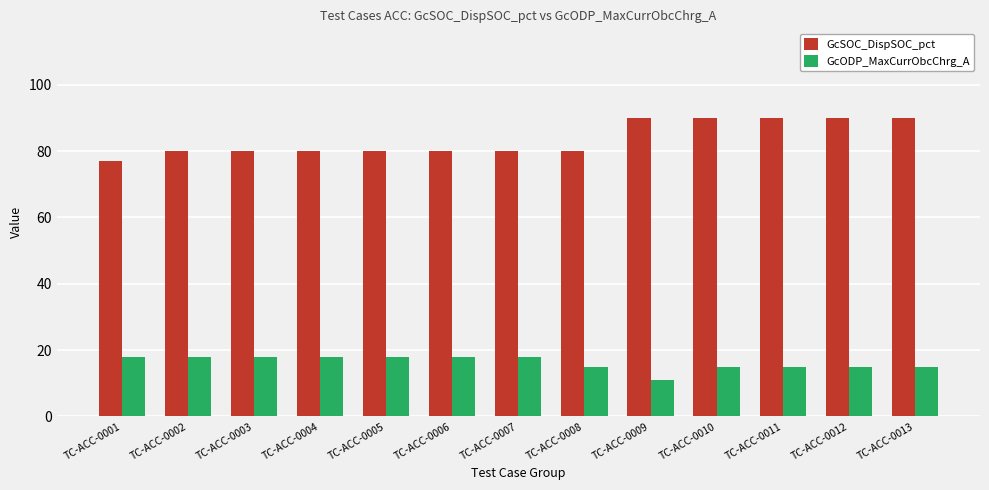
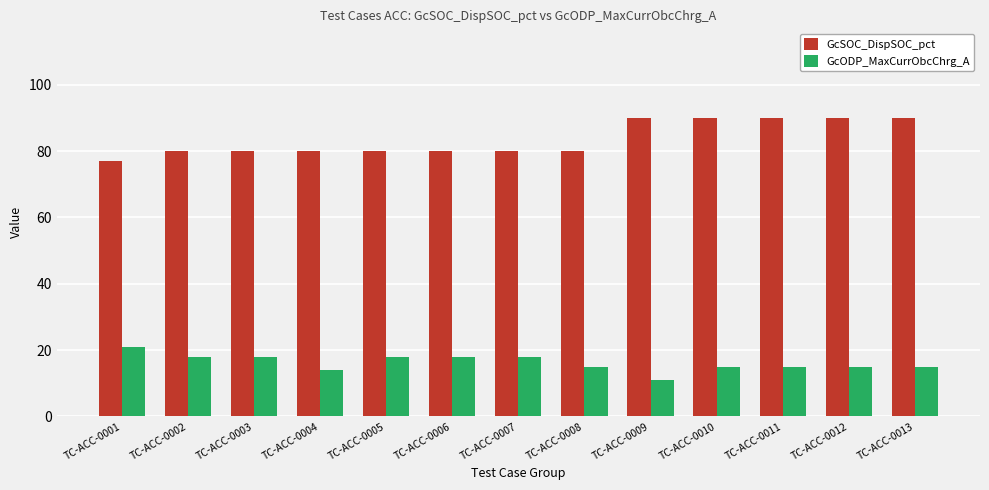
  {
    "GcSOC_DispSOC_pct": {
      "TC-ACC-0001": 77,
      "TC-ACC-0002": 80,
      "TC-ACC-0003": 80,
      "TC-ACC-0004": 80,
      "TC-ACC-0005": 80,
      "TC-ACC-0006": 80,
      "TC-ACC-0007": 80,
      "TC-ACC-0008": 80,
      "TC-ACC-0009": 90,
      "TC-ACC-0010": 90,
      "TC-ACC-0011": 90,
      "TC-ACC-0012": 90,
      "TC-ACC-0013": 90
    },
    "GcODP_MaxCurrObcChrg_A": {
-     "TC-ACC-0001": 18,
+     "TC-ACC-0001": 21,
      "TC-ACC-0002": 18,
      "TC-ACC-0003": 18,
-     "TC-ACC-0004": 18,
+     "TC-ACC-0004": 14,
      "TC-ACC-0005": 18,
      "TC-ACC-0006": 18,
      "TC-ACC-0007": 18,
      "TC-ACC-0008": 15,
      "TC-ACC-0009": 11,
      "TC-ACC-0010": 15,
      "TC-ACC-0011": 15,
      "TC-ACC-0012": 15,
      "TC-ACC-0013": 15
    }
  }
